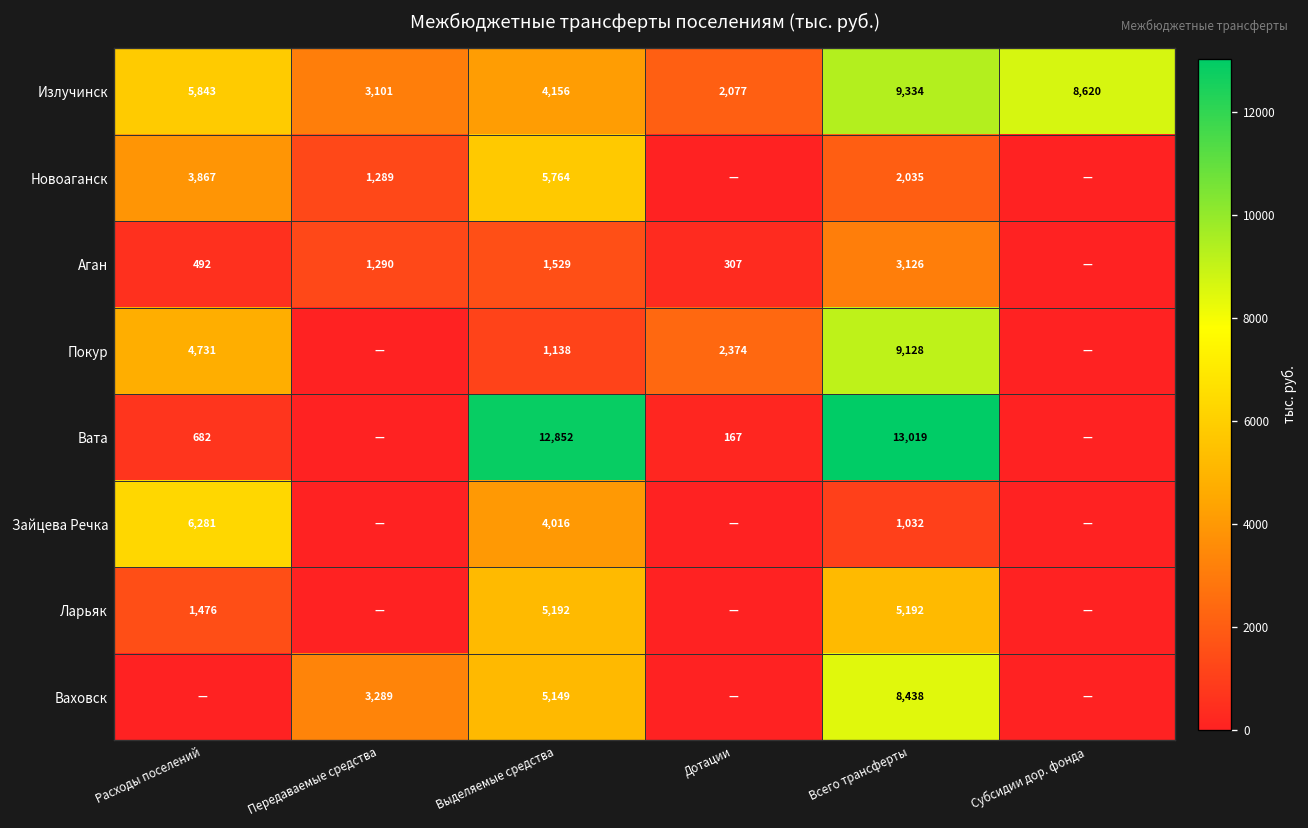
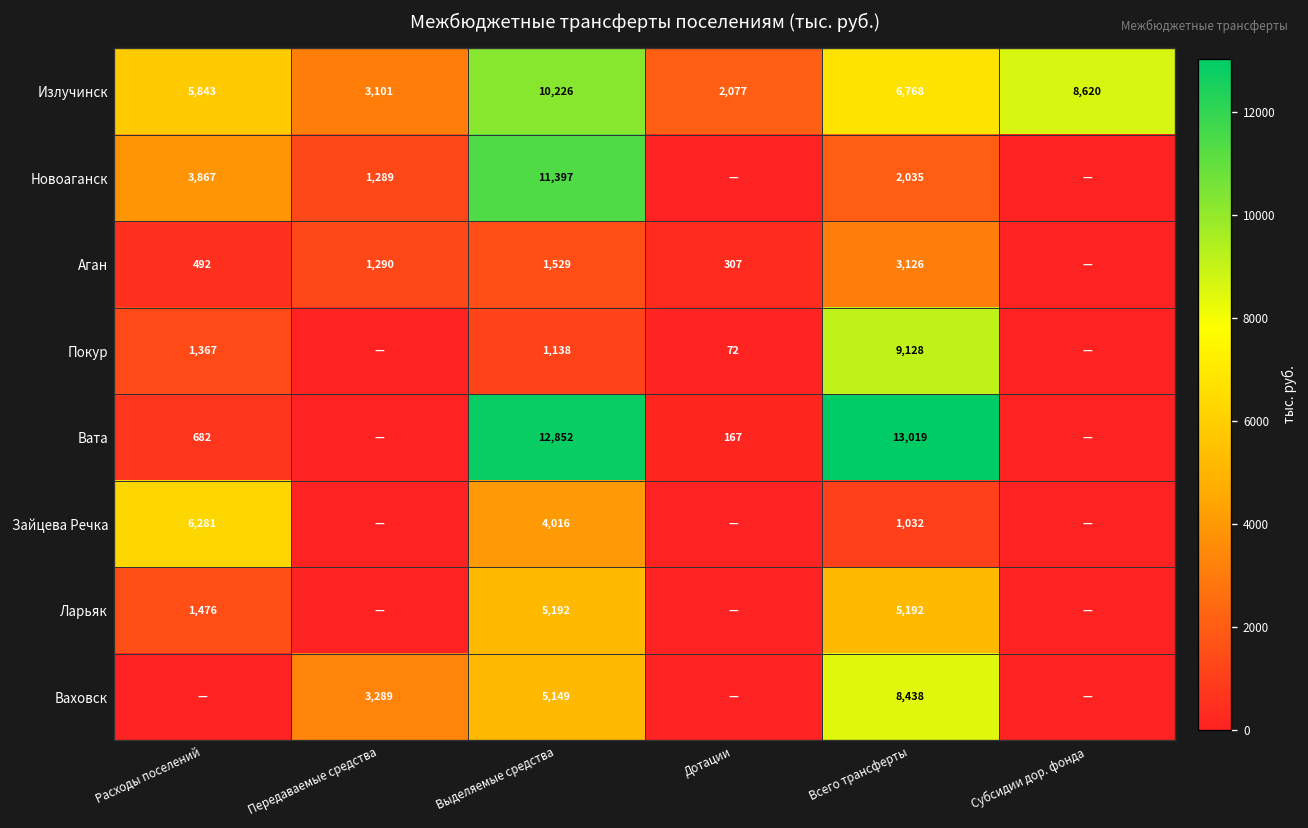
  {
    "Излучинск": {
      "Расходы поселений": "5,843",
      "Передаваемые средства": "3,101",
-     "Выделяемые средства": "4,156",
+     "Выделяемые средства": "10,226",
      "Дотации": "2,077",
-     "Всего трансферты": "9,334",
+     "Всего трансферты": "6,768",
      "Субсидии дор. фонда": "8,620"
    },
    "Новоаганск": {
      "Расходы поселений": "3,867",
      "Передаваемые средства": "1,289",
-     "Выделяемые средства": "5,764",
+     "Выделяемые средства": "11,397",
      "Всего трансферты": "2,035"
    },
    "Аган": {
      "Расходы поселений": "492",
      "Передаваемые средства": "1,290",
      "Выделяемые средства": "1,529",
      "Дотации": "307",
      "Всего трансферты": "3,126"
    },
    "Покур": {
-     "Расходы поселений": "4,731",
+     "Расходы поселений": "1,367",
      "Выделяемые средства": "1,138",
-     "Дотации": "2,374",
+     "Дотации": "72",
      "Всего трансферты": "9,128"
    },
    "Вата": {
      "Расходы поселений": "682",
      "Выделяемые средства": "12,852",
      "Дотации": "167",
      "Всего трансферты": "13,019"
    },
    "Зайцева Речка": {
      "Расходы поселений": "6,281",
      "Выделяемые средства": "4,016",
      "Всего трансферты": "1,032"
    },
    "Ларьяк": {
      "Расходы поселений": "1,476",
      "Выделяемые средства": "5,192",
      "Всего трансферты": "5,192"
    },
    "Ваховск": {
      "Передаваемые средства": "3,289",
      "Выделяемые средства": "5,149",
      "Всего трансферты": "8,438"
    }
  }
